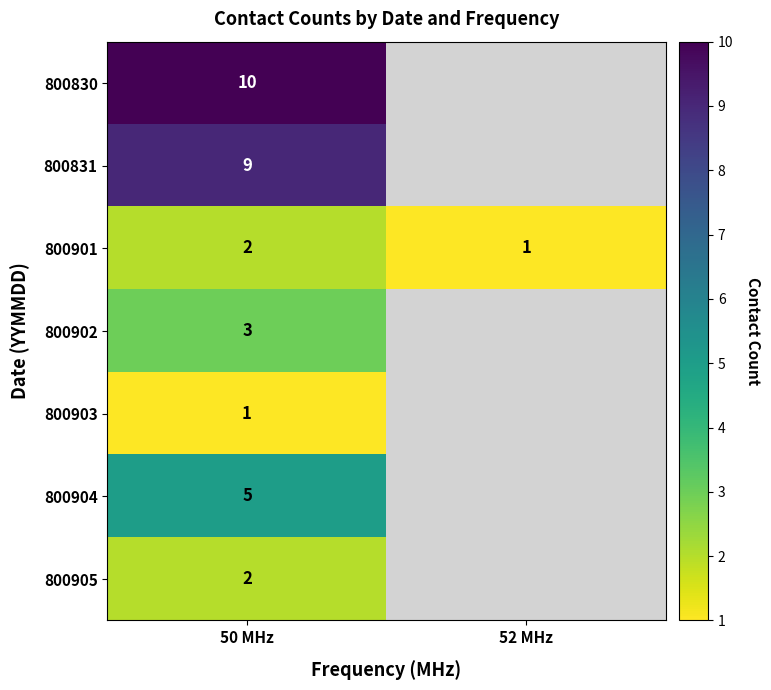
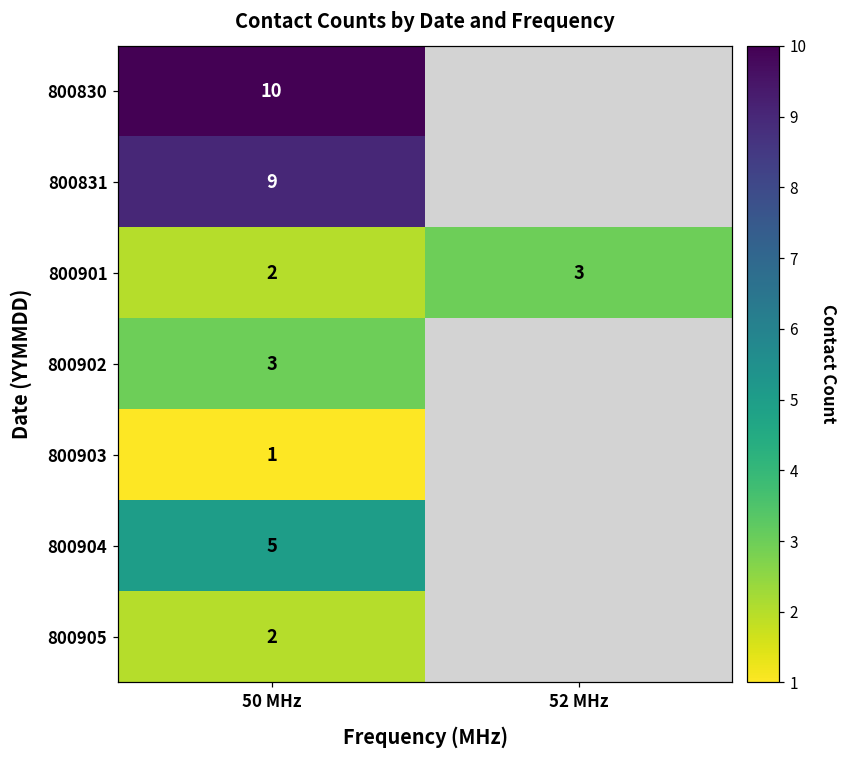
  {
    "800830": {
      "50 MHz": 10
    },
    "800831": {
      "50 MHz": 9
    },
    "800901": {
      "50 MHz": 2,
-     "52 MHz": 1
+     "52 MHz": 3
    },
    "800902": {
      "50 MHz": 3
    },
    "800903": {
      "50 MHz": 1
    },
    "800904": {
      "50 MHz": 5
    },
    "800905": {
      "50 MHz": 2
    }
  }
